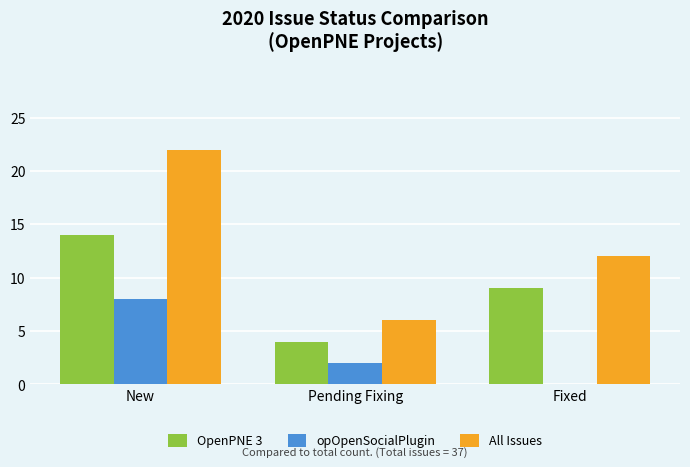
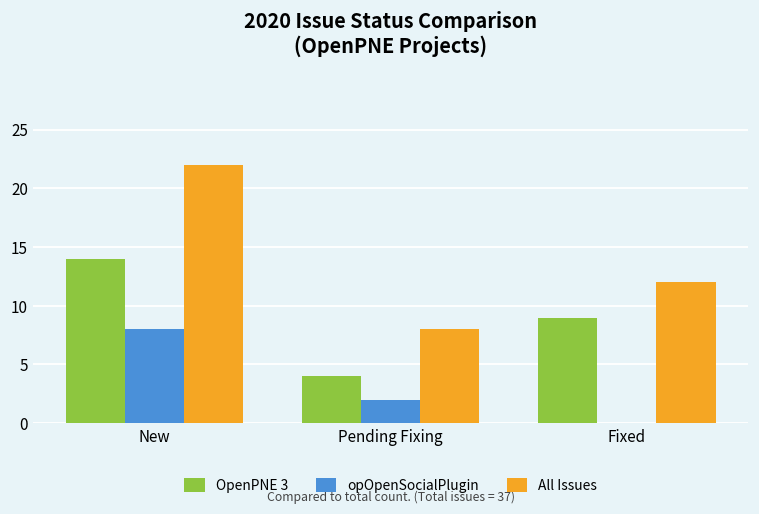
  {
    "OpenPNE 3": {
      "New": 14,
      "Pending Fixing": 4,
      "Fixed": 9
    },
    "opOpenSocialPlugin": {
      "New": 8,
      "Pending Fixing": 2,
      "Fixed": 0
    },
    "All Issues": {
      "New": 22,
-     "Pending Fixing": 6,
+     "Pending Fixing": 8,
      "Fixed": 12
    }
  }
